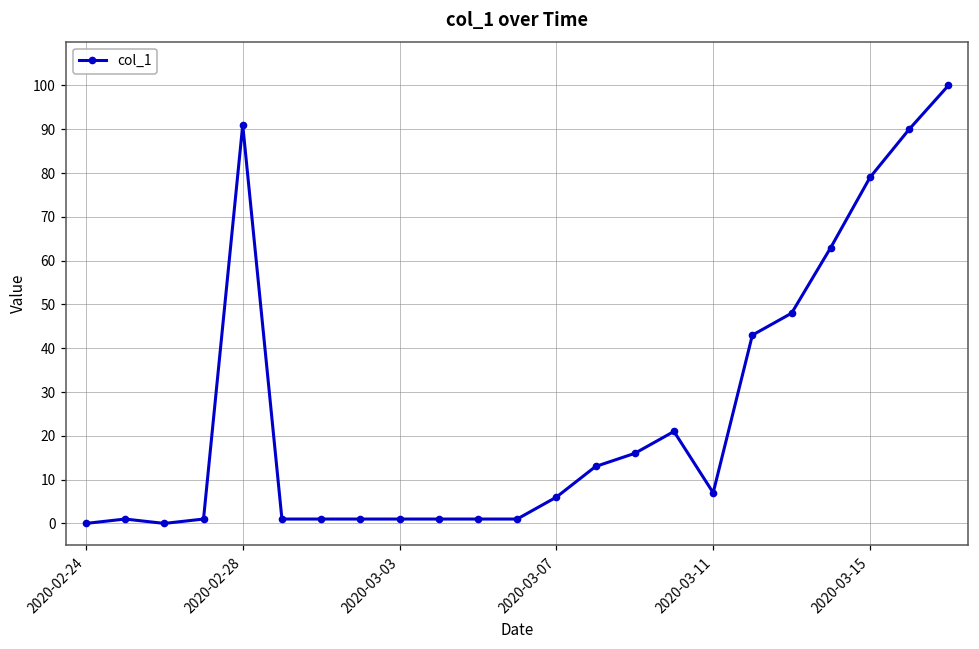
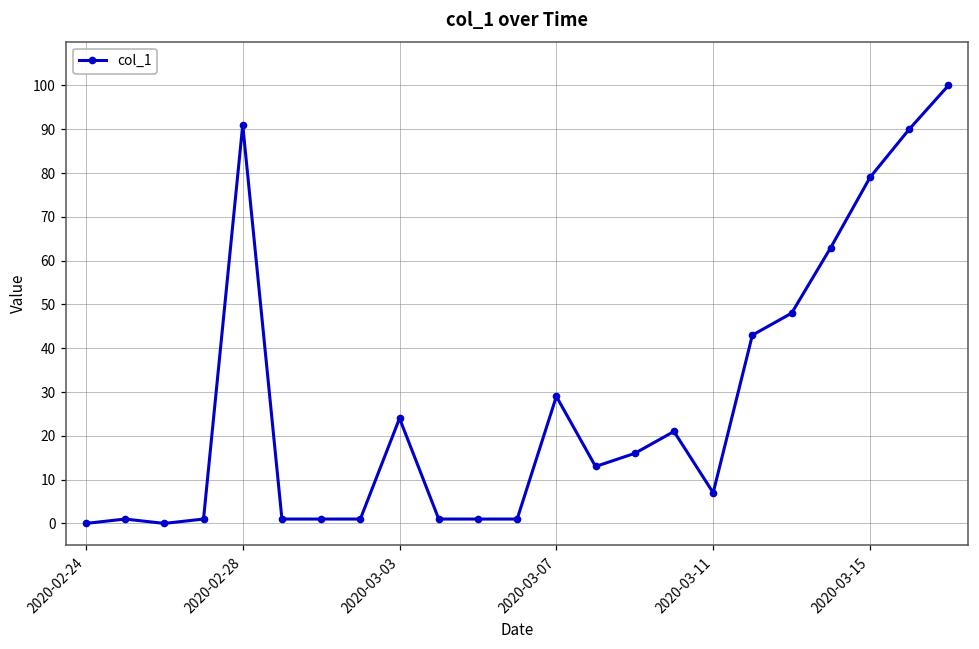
  {
    "2020-02-24": 0,
    "2020-02-28": 91,
-   "2020-03-03": 1,
-   "2020-03-07": 6,
+   "2020-03-03": 24,
+   "2020-03-07": 29,
    "2020-03-11": 7,
    "2020-03-15": 79
  }
